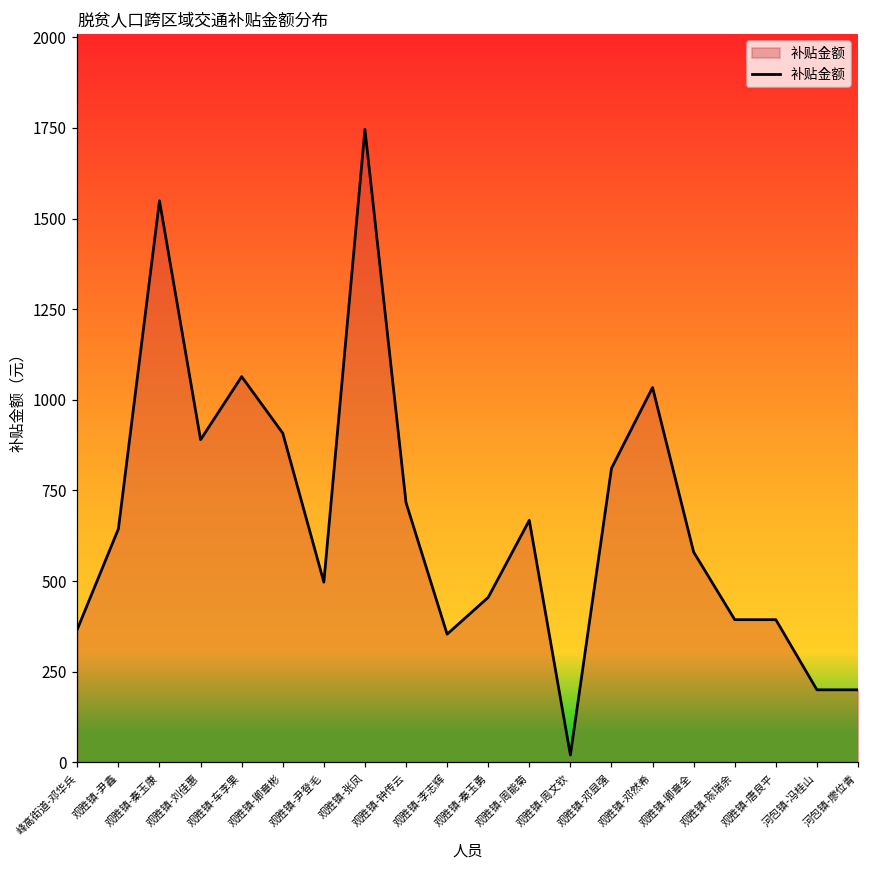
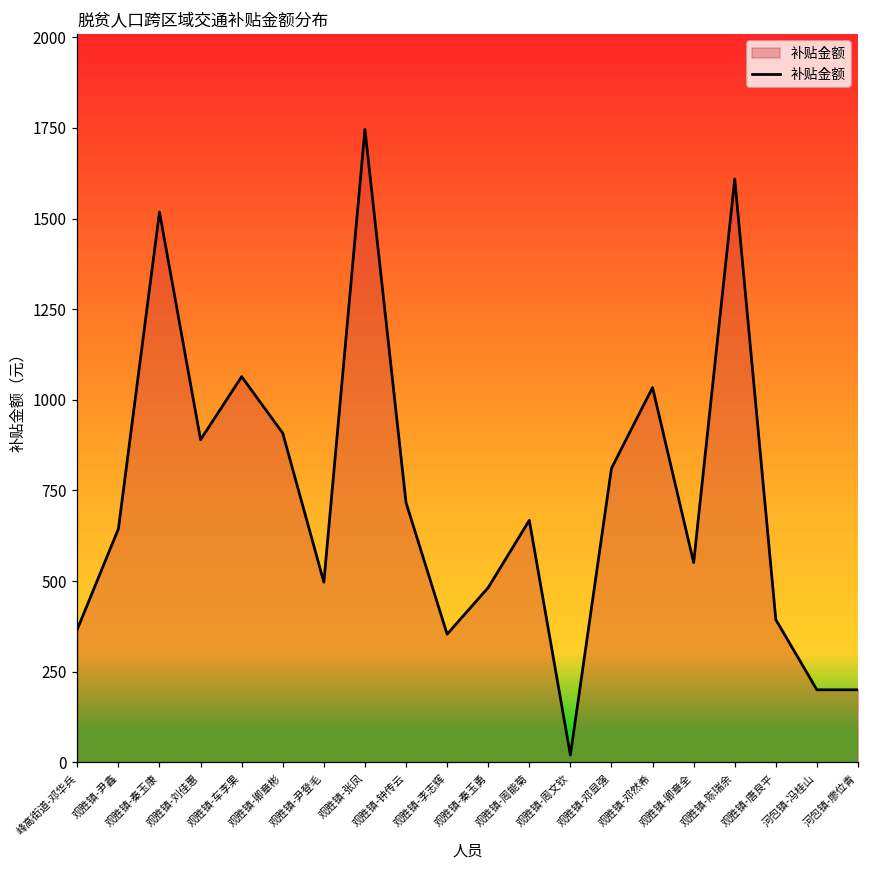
  {
    "峰高街道-邓华兵": 370,
    "观胜镇-尹鑫": 640,
-   "观胜镇-秦玉康": 1550,
+   "观胜镇-秦玉康": 1520,
    "观胜镇-刘佳惠": 890,
    "观胜镇-车李果": 1060,
    "观胜镇-卿章彬": 910,
    "观胜镇-尹登毛": 500,
    "观胜镇-张凤": 1750,
    "观胜镇-钟传云": 720,
    "观胜镇-李志辉": 350,
-   "观胜镇-秦玉勇": 460,
+   "观胜镇-秦玉勇": 480,
    "观胜镇-周能菊": 670,
    "观胜镇-周文钦": 20,
    "观胜镇-邓显强": 810,
    "观胜镇-邓然希": 1030,
-   "观胜镇-卿章全": 580,
-   "观胜镇-陈瑞余": 390,
+   "观胜镇-卿章全": 550,
+   "观胜镇-陈瑞余": 1610,
    "观胜镇-唐良平": 390,
    "河包镇-冯桂山": 200,
    "河包镇-廖位青": 200
  }
